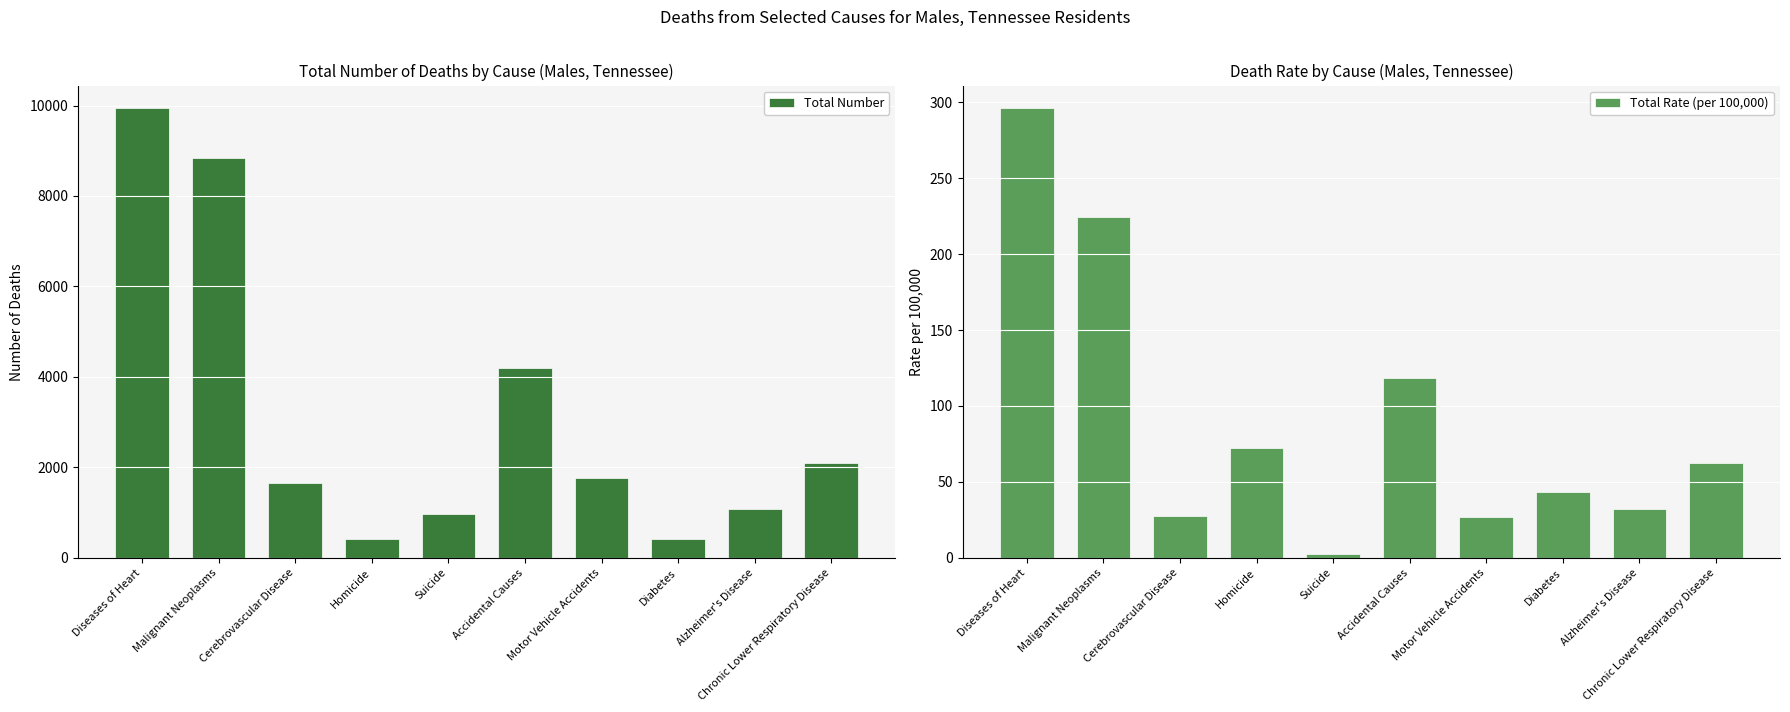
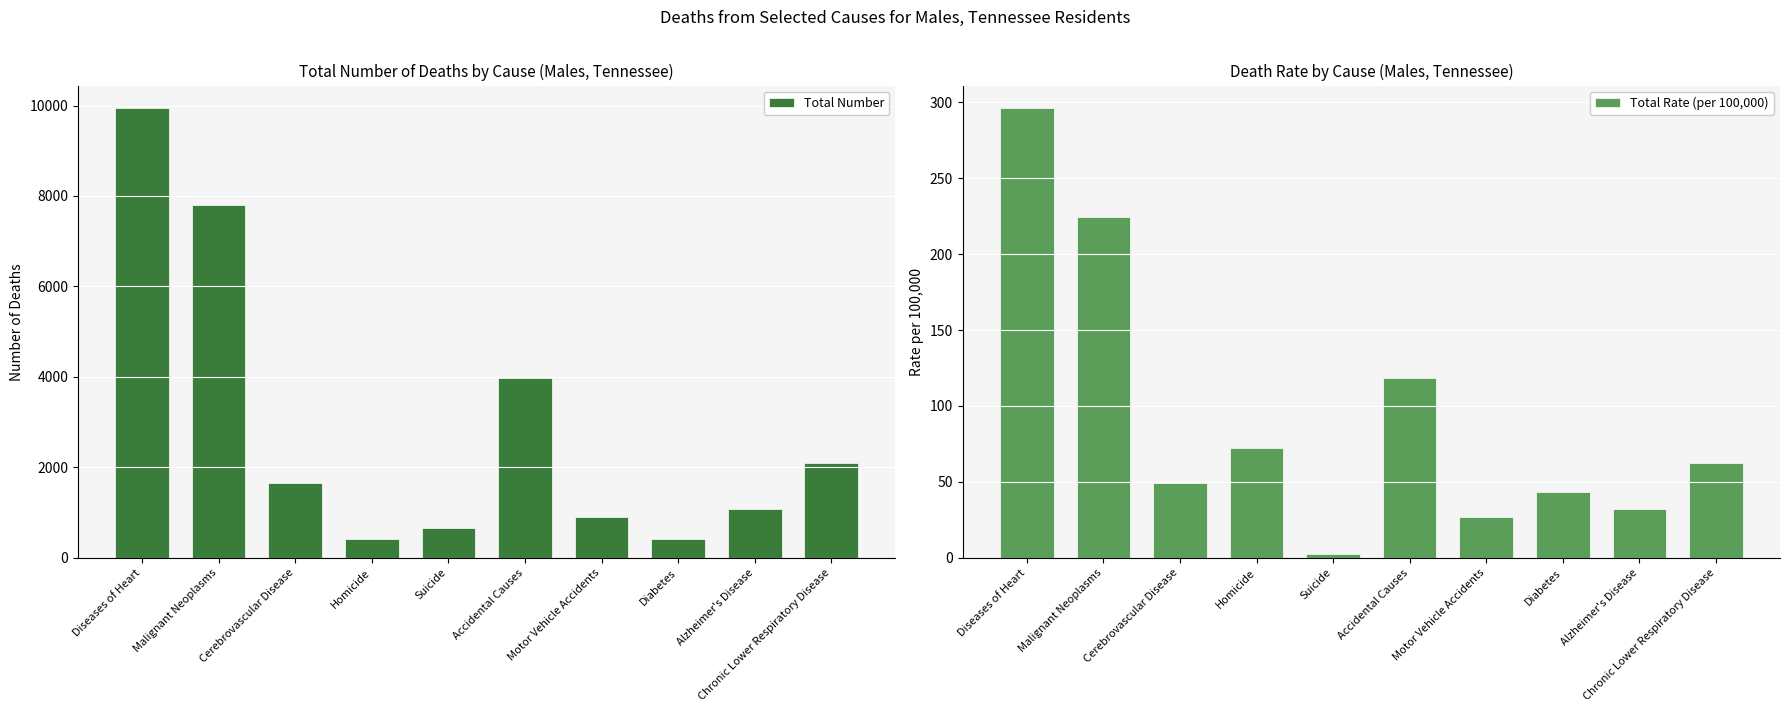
  {
    "Total Number of Deaths by Cause (Males, Tennessee)": {
      "Diseases of Heart": 9900,
-     "Malignant Neoplasms": 8800,
+     "Malignant Neoplasms": 7800,
      "Cerebrovascular Disease": 1700,
      "Homicide": 400,
-     "Suicide": 1000,
-     "Accidental Causes": 4200,
-     "Motor Vehicle Accidents": 1800,
+     "Suicide": 700,
+     "Accidental Causes": 4000,
+     "Motor Vehicle Accidents": 900,
      "Diabetes": 400,
      "Alzheimer's Disease": 1100,
      "Chronic Lower Respiratory Disease": 2100
    },
    "Death Rate by Cause (Males, Tennessee)": {
      "Diseases of Heart": 296,
      "Malignant Neoplasms": 224,
-     "Cerebrovascular Disease": 28,
+     "Cerebrovascular Disease": 49,
      "Homicide": 72,
      "Suicide": 3,
      "Accidental Causes": 119,
      "Motor Vehicle Accidents": 27,
      "Diabetes": 43,
      "Alzheimer's Disease": 32,
      "Chronic Lower Respiratory Disease": 63
    }
  }
